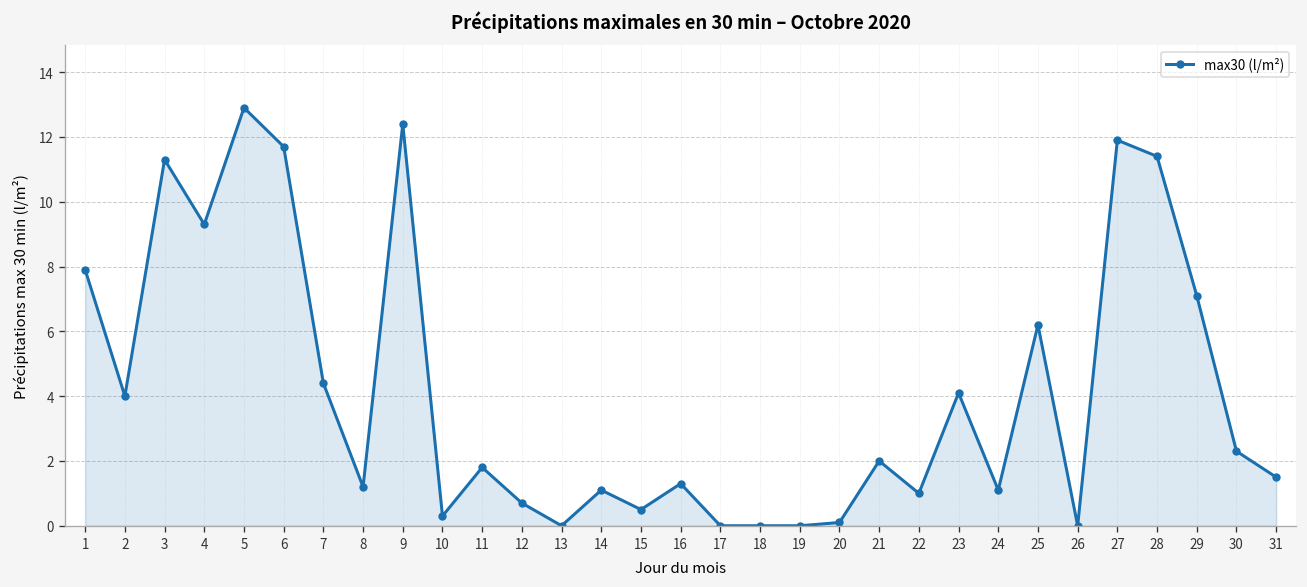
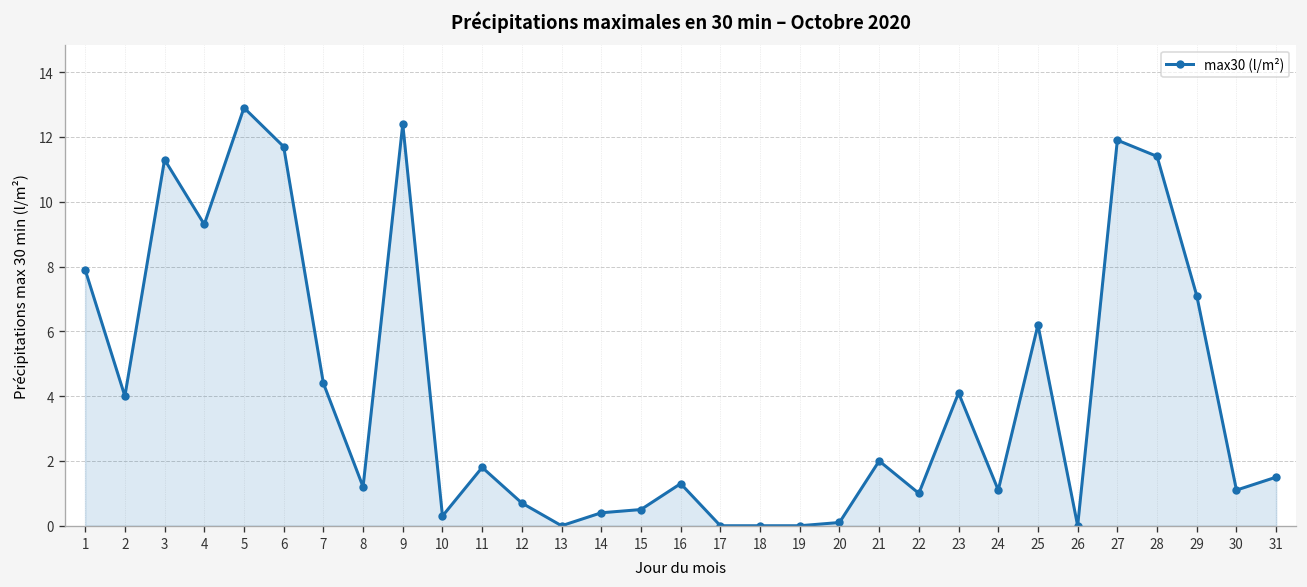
  {
    "1": 7.9,
    "2": 4.0,
    "3": 11.3,
    "4": 9.3,
    "5": 12.9,
    "6": 11.7,
    "7": 4.4,
    "8": 1.2,
    "9": 12.4,
    "10": 0.3,
    "11": 1.8,
    "12": 0.7,
    "13": 0.0,
-   "14": 1.1,
+   "14": 0.4,
    "15": 0.5,
    "16": 1.3,
    "17": 0.0,
    "18": 0.0,
    "19": 0.0,
    "20": 0.1,
    "21": 2.0,
    "22": 1.0,
    "23": 4.1,
    "24": 1.1,
    "25": 6.2,
    "26": 0.0,
    "27": 11.9,
    "28": 11.4,
    "29": 7.1,
-   "30": 2.3,
+   "30": 1.1,
    "31": 1.5
  }
